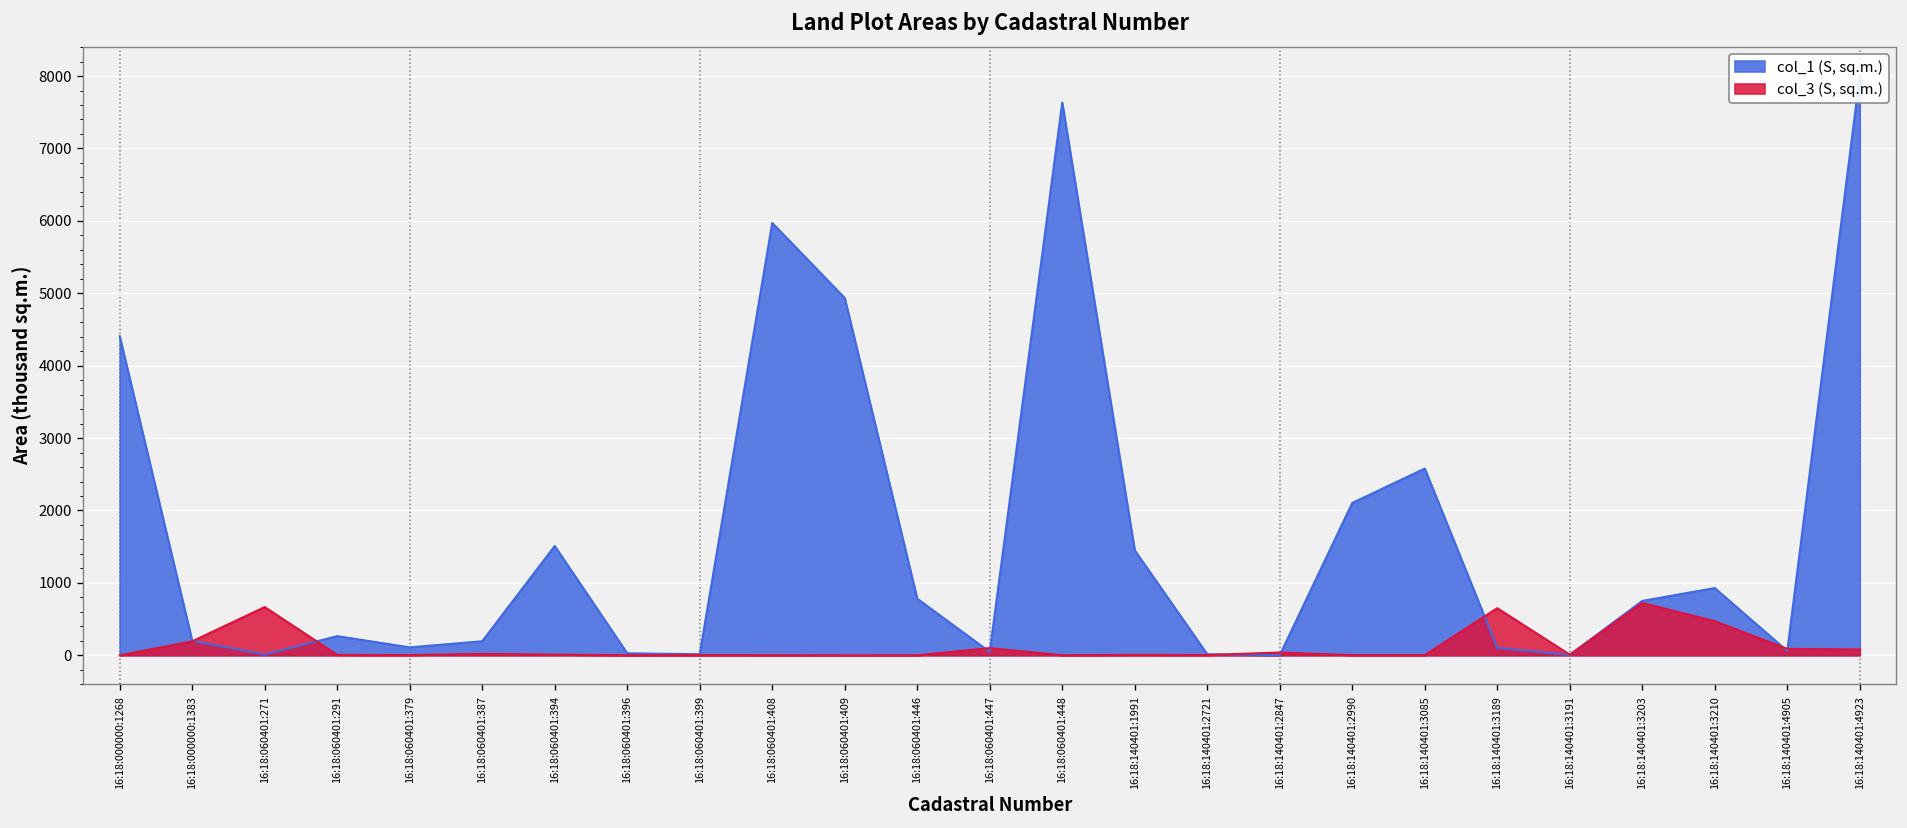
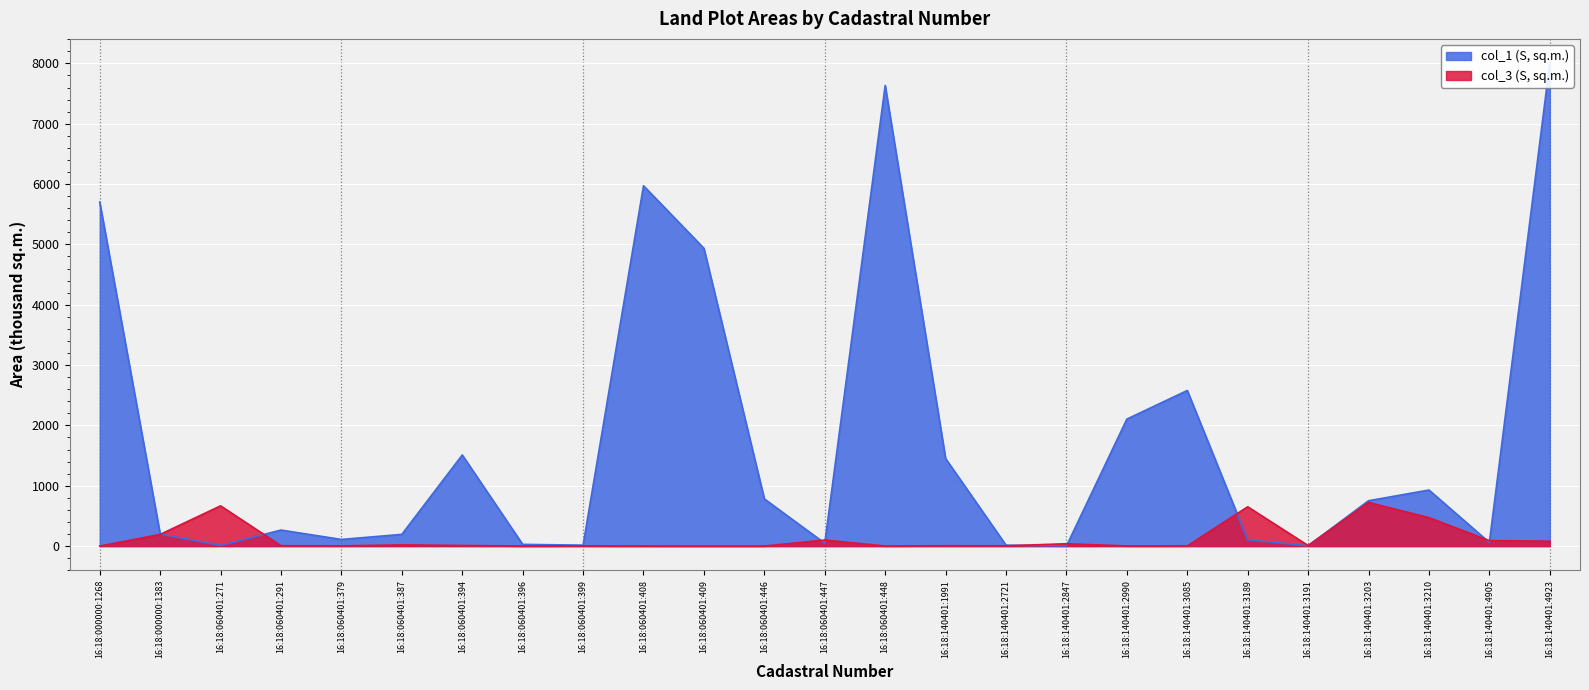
  {
    "col_1 (S, sq.m.)": {
-     "16:18:000000:1268": 4400,
+     "16:18:000000:1268": 5700,
      "16:18:060401:271": 0,
      "16:18:060401:291": 300,
      "16:18:060401:379": 100,
      "16:18:060401:387": 200,
      "16:18:060401:394": 1500,
      "16:18:060401:408": 6000,
      "16:18:060401:409": 4900,
      "16:18:060401:446": 800,
      "16:18:060401:447": 0,
      "16:18:060401:448": 7600,
      "16:18:140401:1991": 1500,
      "16:18:140401:2990": 2100,
      "16:18:140401:3085": 2600,
      "16:18:140401:3189": 100,
      "16:18:140401:3210": 900
    },
    "col_3 (S, sq.m.)": {
      "16:18:000000:1268": 0,
      "16:18:060401:271": 700,
      "16:18:060401:291": 0,
      "16:18:060401:379": 0,
      "16:18:060401:387": 0,
      "16:18:060401:394": 0,
      "16:18:060401:408": 0,
      "16:18:060401:409": 0,
      "16:18:060401:446": 0,
      "16:18:060401:447": 100,
      "16:18:060401:448": 0,
      "16:18:140401:1991": 0,
      "16:18:140401:2990": 0,
      "16:18:140401:3085": 0,
      "16:18:140401:3189": 700,
      "16:18:140401:3210": 500,
      "16:18:140401:4923": 100
    }
  }
